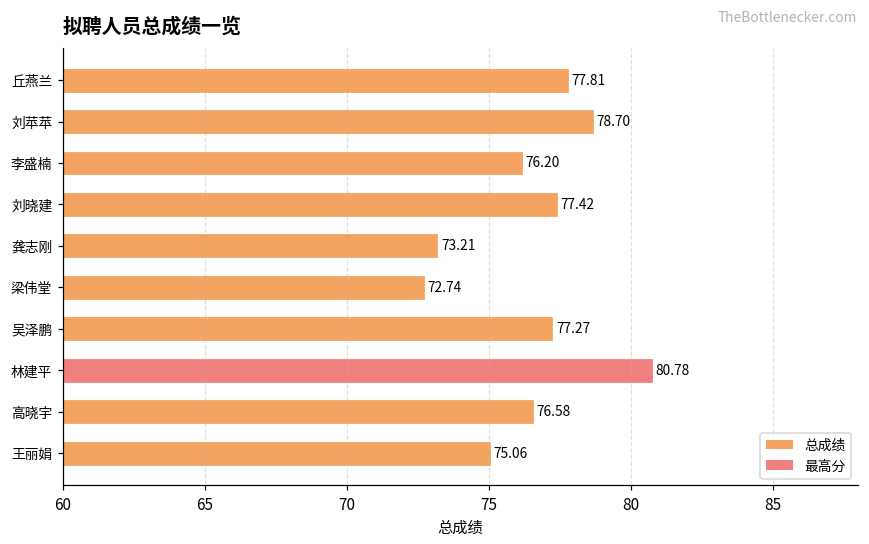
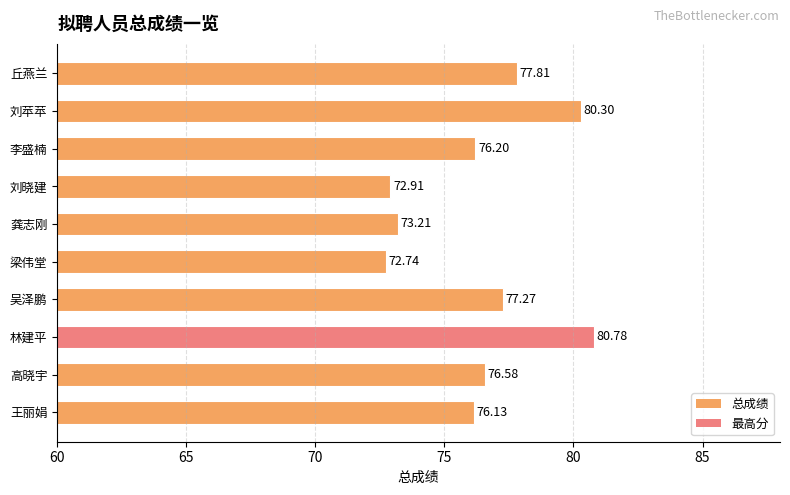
  {
    "丘燕兰": 77.81,
-   "刘苹苹": 78.70,
+   "刘苹苹": 80.30,
    "李盛楠": 76.20,
-   "刘晓建": 77.42,
+   "刘晓建": 72.91,
    "龚志刚": 73.21,
    "梁伟堂": 72.74,
    "吴泽鹏": 77.27,
    "林建平": 80.78,
    "高晓宇": 76.58,
-   "王丽娟": 75.06
+   "王丽娟": 76.13
  }
